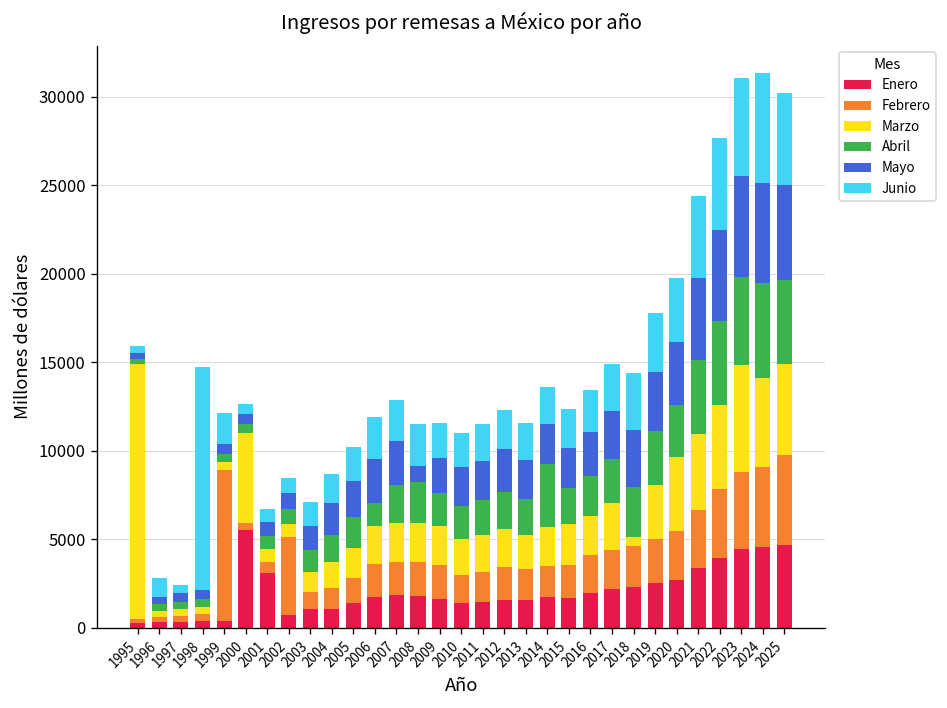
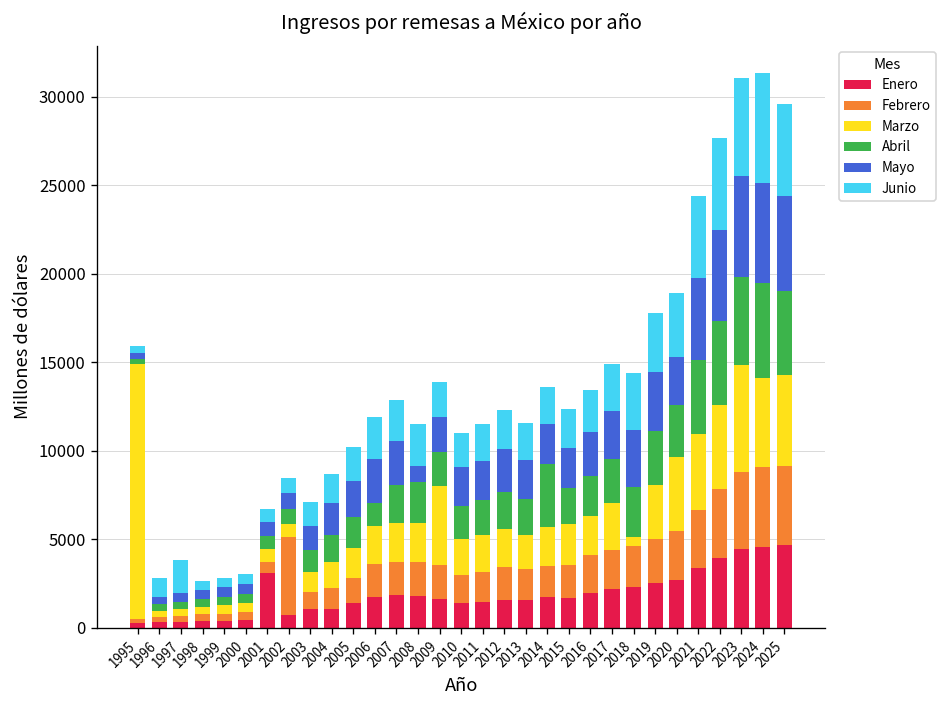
  {
    "Enero": {
      "1995": 300,
      "1996": 300,
      "1997": 300,
      "1998": 400,
      "1999": 400,
-     "2000": 5500,
+     "2000": 500,
      "2001": 3100,
      "2002": 700,
      "2003": 1100,
      "2004": 1100,
      "2005": 1400,
      "2006": 1800,
      "2007": 1900,
      "2008": 1800,
      "2009": 1600,
      "2010": 1400,
      "2011": 1400,
      "2012": 1600,
      "2013": 1600,
      "2014": 1700,
      "2015": 1700,
      "2016": 2000,
      "2017": 2200,
      "2018": 2300,
      "2019": 2500,
      "2020": 2700,
      "2021": 3400,
      "2022": 3900,
      "2023": 4400,
      "2024": 4600,
      "2025": 4700
    },
    "Febrero": {
      "1995": 200,
      "1996": 300,
      "1997": 300,
      "1998": 400,
-     "1999": 8500,
+     "1999": 400,
      "2000": 400,
      "2001": 600,
      "2002": 4400,
      "2003": 1000,
      "2004": 1200,
      "2005": 1400,
      "2006": 1800,
      "2007": 1900,
      "2008": 1900,
      "2009": 1900,
      "2010": 1600,
      "2011": 1700,
      "2012": 1900,
      "2013": 1700,
      "2014": 1800,
      "2015": 1900,
      "2016": 2100,
      "2017": 2200,
      "2018": 2300,
      "2019": 2500,
      "2020": 2800,
      "2021": 3300,
      "2022": 3900,
      "2023": 4300,
      "2024": 4500,
-     "2025": 5100
+     "2025": 4500
    },
    "Marzo": {
      "1995": 14400,
      "1996": 300,
      "1997": 400,
      "1998": 400,
      "1999": 500,
-     "2000": 5000,
+     "2000": 500,
      "2001": 700,
      "2002": 700,
      "2003": 1100,
      "2004": 1500,
      "2005": 1700,
      "2006": 2200,
      "2007": 2200,
      "2008": 2200,
-     "2009": 2200,
+     "2009": 4500,
      "2010": 2000,
      "2011": 2100,
      "2012": 2200,
      "2013": 1900,
      "2014": 2200,
      "2015": 2300,
      "2016": 2200,
      "2017": 2700,
      "2018": 500,
      "2019": 3000,
      "2020": 4100,
      "2021": 4300,
      "2022": 4700,
      "2023": 6000,
      "2024": 5000,
      "2025": 5100
    },
    "Abril": {
      "1995": 300,
      "1996": 400,
      "1997": 400,
      "1998": 400,
      "1999": 500,
      "2000": 500,
      "2001": 700,
      "2002": 800,
      "2003": 1200,
      "2004": 1500,
      "2005": 1800,
      "2006": 1300,
      "2007": 2200,
      "2008": 2300,
      "2009": 1900,
      "2010": 1900,
      "2011": 1900,
      "2012": 2100,
      "2013": 2100,
      "2014": 3600,
      "2015": 2000,
      "2016": 2200,
      "2017": 2400,
      "2018": 2800,
      "2019": 3000,
      "2020": 3000,
      "2021": 4200,
      "2022": 4700,
      "2023": 5000,
      "2024": 5400,
      "2025": 4800
    },
    "Mayo": {
      "1995": 400,
      "1996": 400,
      "1997": 500,
      "1998": 500,
      "1999": 600,
      "2000": 600,
      "2001": 800,
      "2002": 900,
      "2003": 1400,
      "2004": 1800,
      "2005": 2100,
      "2006": 2500,
      "2007": 2500,
      "2008": 900,
      "2009": 2000,
      "2010": 2200,
      "2011": 2200,
      "2012": 2400,
      "2013": 2200,
      "2014": 2200,
      "2015": 2200,
      "2016": 2500,
      "2017": 2800,
      "2018": 3200,
      "2019": 3400,
-     "2020": 3500,
+     "2020": 2700,
      "2021": 4700,
      "2022": 5200,
      "2023": 5700,
      "2024": 5600,
      "2025": 5400
    },
    "Junio": {
      "1995": 400,
      "1996": 1100,
-     "1997": 500,
-     "1998": 12600,
-     "1999": 1700,
+     "1997": 1900,
+     "1998": 500,
+     "1999": 500,
      "2000": 500,
      "2001": 700,
      "2002": 900,
      "2003": 1400,
      "2004": 1700,
      "2005": 1900,
      "2006": 2300,
      "2007": 2300,
      "2008": 2400,
      "2009": 2000,
      "2010": 2000,
      "2011": 2100,
      "2012": 2200,
      "2013": 2100,
      "2014": 2100,
      "2015": 2200,
      "2016": 2400,
      "2017": 2600,
      "2018": 3200,
      "2019": 3300,
      "2020": 3600,
      "2021": 4600,
      "2022": 5200,
      "2023": 5600,
      "2024": 6200,
      "2025": 5200
    }
  }
